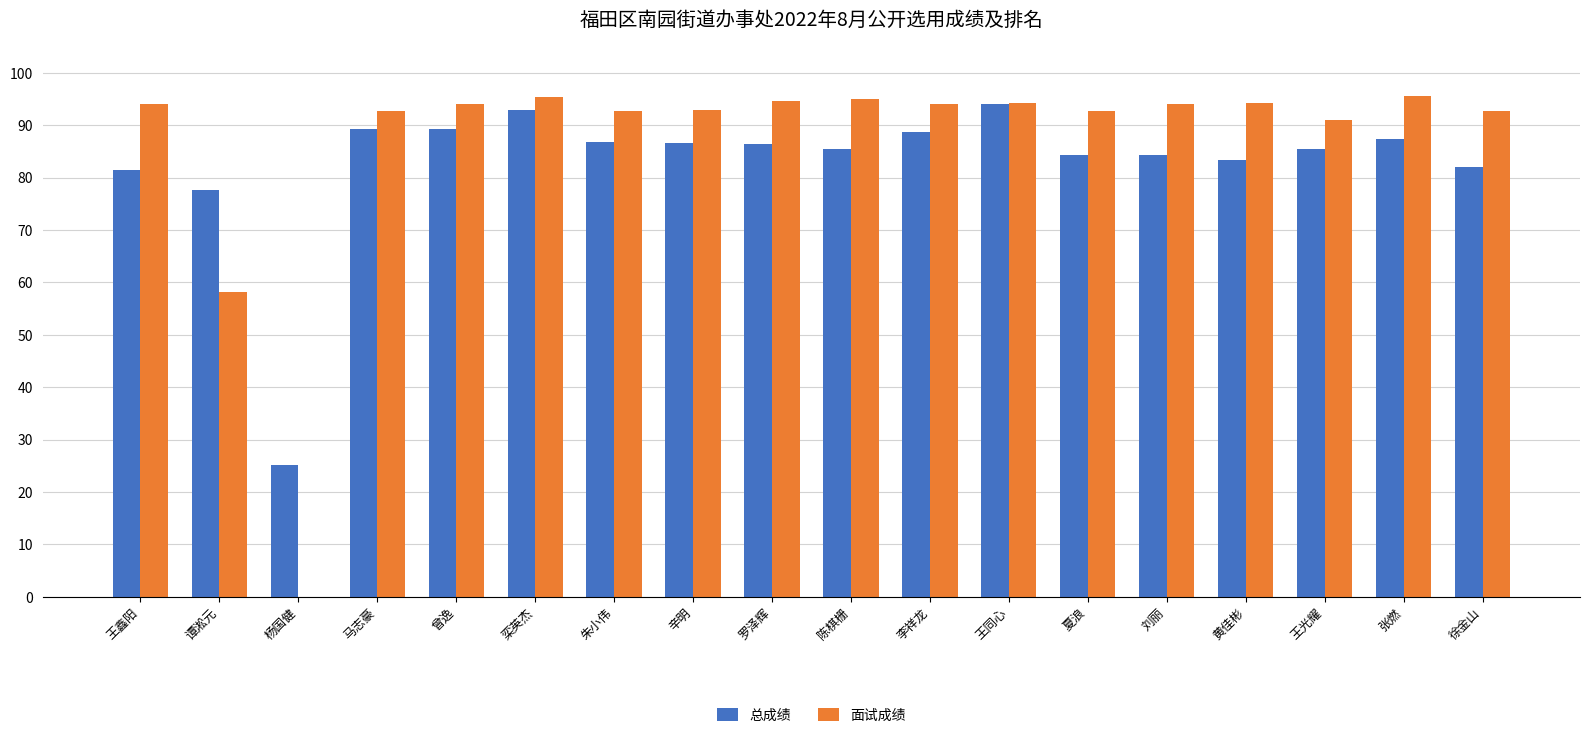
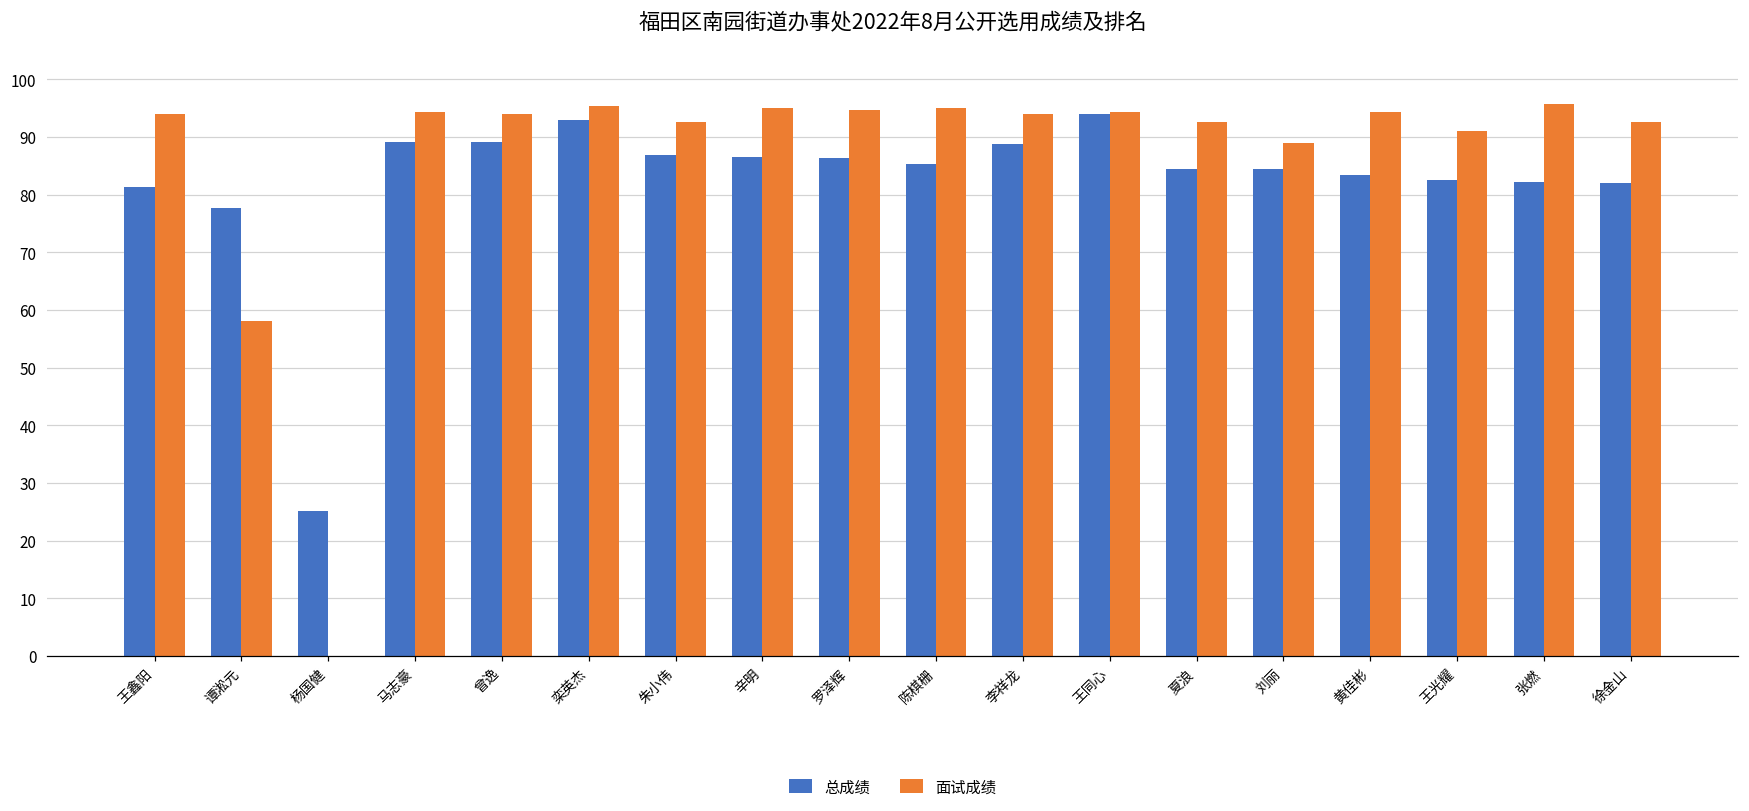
  {
    "总成绩": {
      "王鑫阳": 81,
      "谭淞元": 78,
      "杨国健": 25,
      "马志豪": 89,
      "曾逸": 89,
      "栾英杰": 93,
      "朱小伟": 87,
      "辛明": 87,
      "罗泽辉": 86,
      "陈棋栅": 85,
      "李祥龙": 89,
      "王同心": 94,
      "夏浪": 84,
      "刘丽": 84,
      "黄佳彬": 83,
-     "王光耀": 86,
-     "张燃": 87,
+     "王光耀": 83,
+     "张燃": 82,
      "徐金山": 82
    },
    "面试成绩": {
      "王鑫阳": 94,
      "谭淞元": 58,
      "杨国健": 0,
-     "马志豪": 93,
+     "马志豪": 94,
      "曾逸": 94,
      "栾英杰": 95,
      "朱小伟": 93,
-     "辛明": 93,
+     "辛明": 95,
      "罗泽辉": 95,
      "陈棋栅": 95,
      "李祥龙": 94,
      "王同心": 94,
      "夏浪": 93,
-     "刘丽": 94,
+     "刘丽": 89,
      "黄佳彬": 94,
      "王光耀": 91,
      "张燃": 96,
      "徐金山": 93
    }
  }
